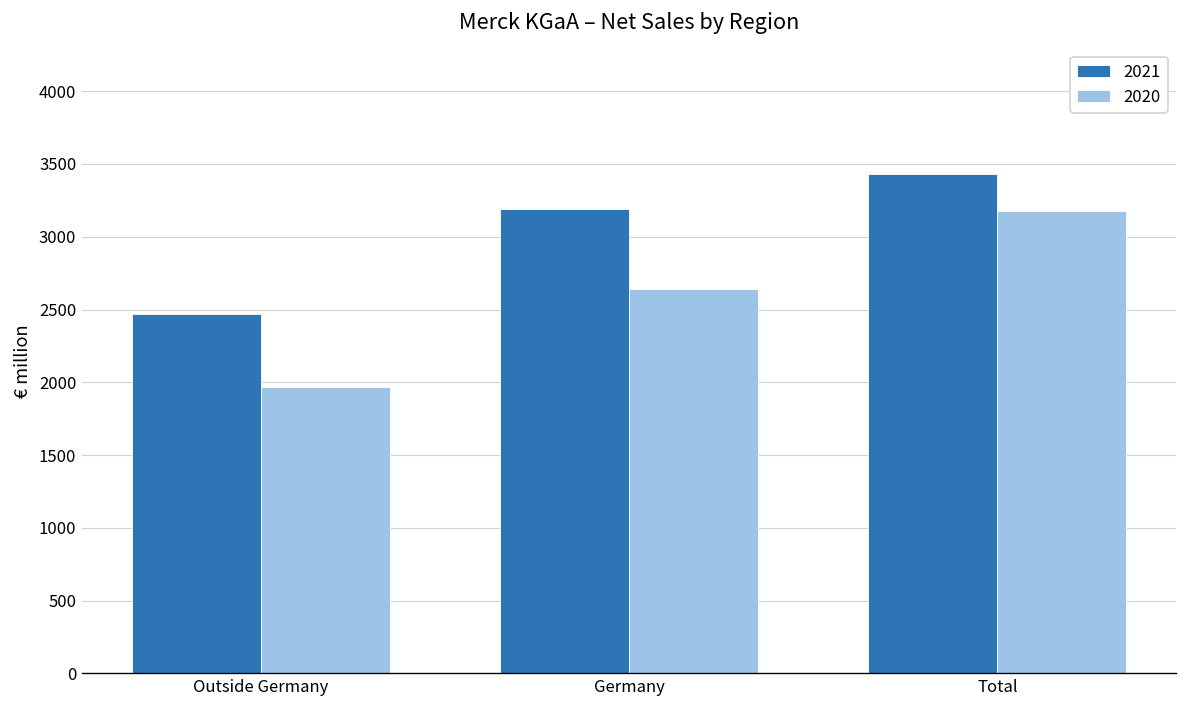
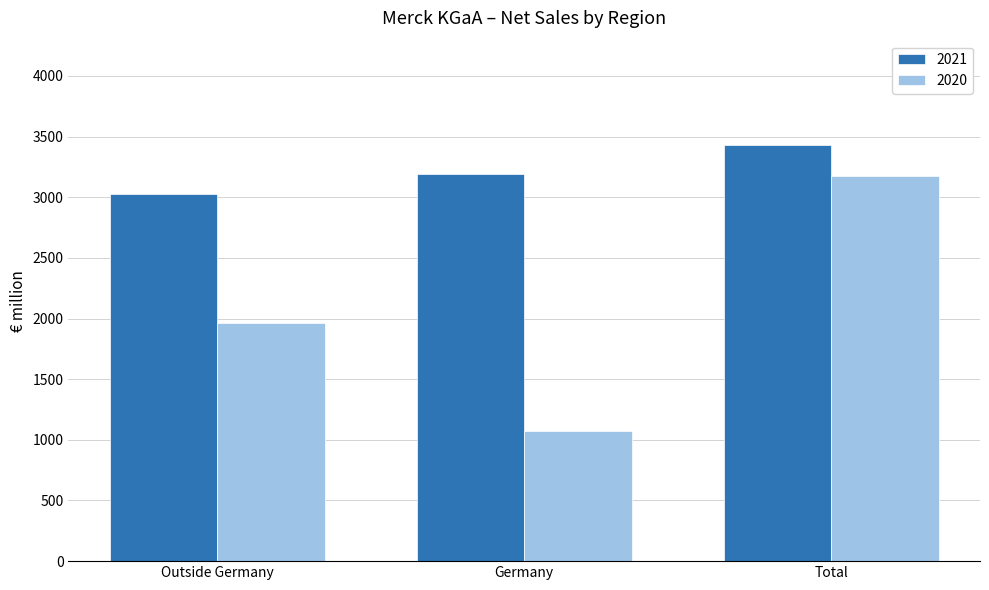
  {
    "2021": {
-     "Outside Germany": 2470,
+     "Outside Germany": 3030,
      "Germany": 3190,
      "Total": 3430
    },
    "2020": {
      "Outside Germany": 1970,
-     "Germany": 2640,
+     "Germany": 1070,
      "Total": 3180
    }
  }
